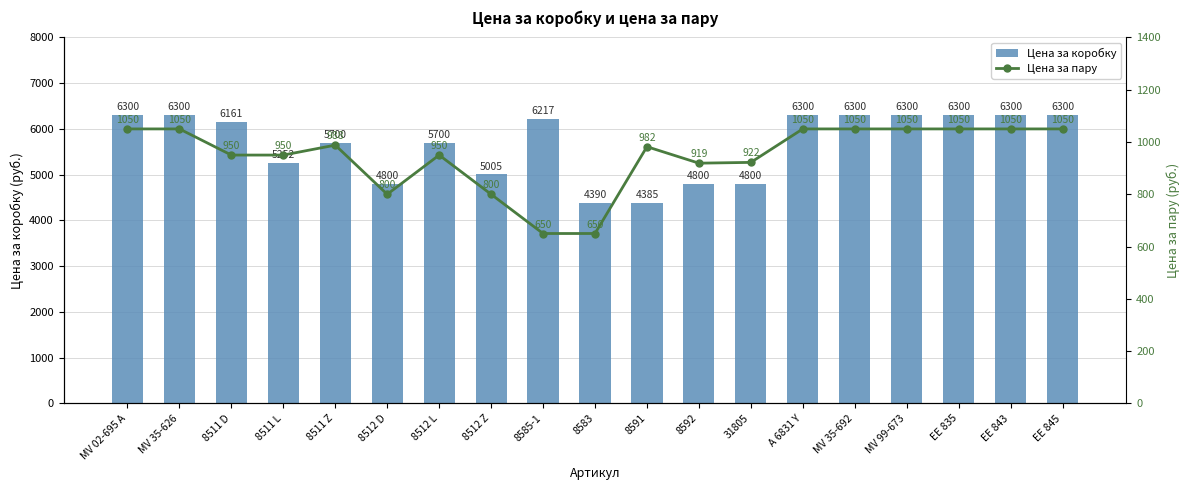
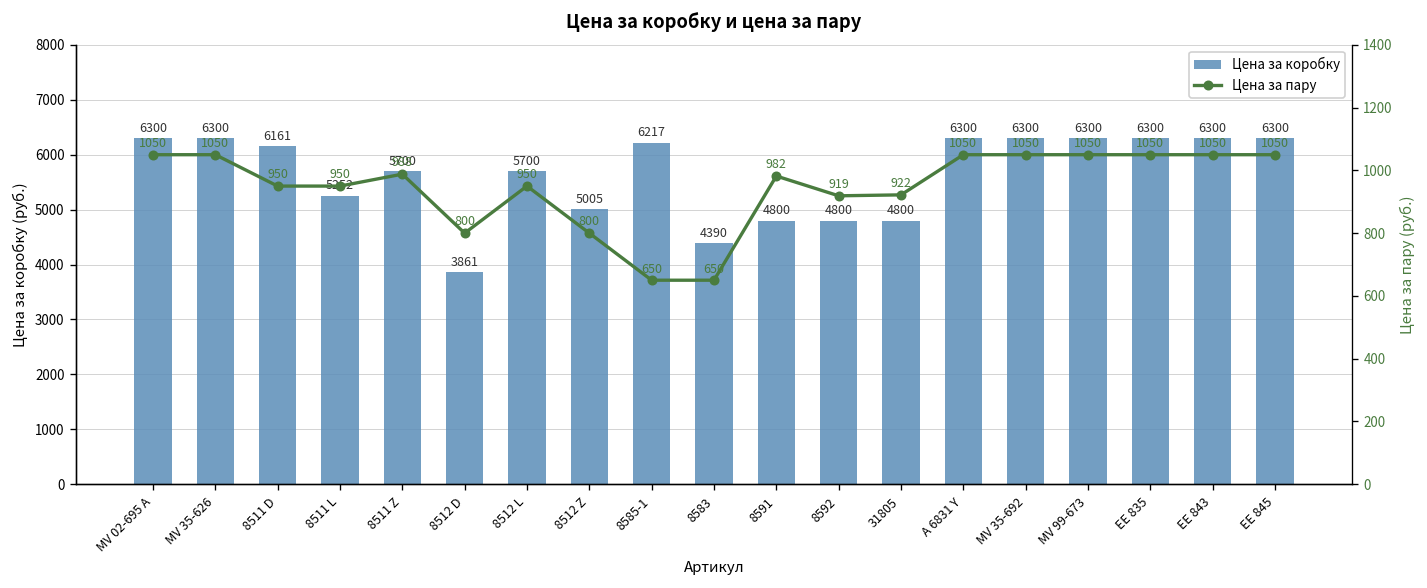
  {
    "Цена за коробку": {
      "MV 02-695 A": 6300,
      "MV 35-626": 6300,
      "8511 D": 6161,
-     "8512 D": 4800,
+     "8512 D": 3861,
      "8512 L": 5700,
      "8512 Z": 5005,
      "8585-1": 6217,
      "8583": 4390,
-     "8591": 4385,
+     "8591": 4800,
      "8592": 4800,
      "31805": 4800,
      "A 6831 Y": 6300,
      "MV 35-692": 6300,
      "MV 99-673": 6300,
      "EE 835": 6300,
      "EE 843": 6300,
      "EE 845": 6300
    },
    "Цена за пару": {
      "MV 02-695 A": 1050,
      "MV 35-626": 1050,
      "8511 D": 950,
      "8511 L": 950,
      "8512 D": 800,
      "8512 L": 950,
      "8512 Z": 800,
      "8585-1": 650,
      "8583": 650,
      "8591": 982,
      "8592": 919,
      "31805": 922,
      "A 6831 Y": 1050,
      "MV 35-692": 1050,
      "MV 99-673": 1050,
      "EE 835": 1050,
      "EE 843": 1050,
      "EE 845": 1050
    }
  }
